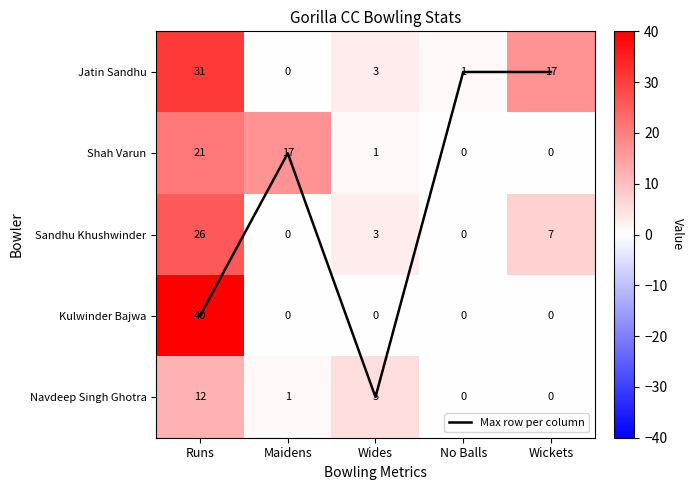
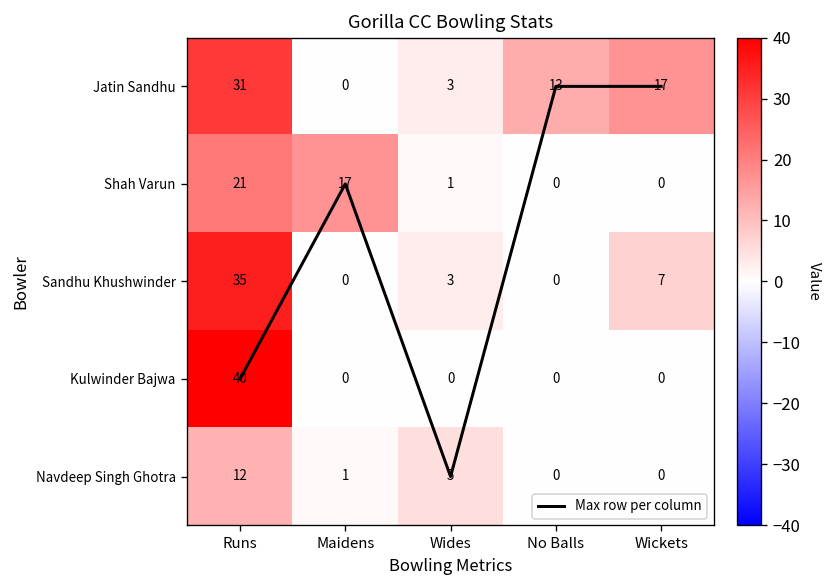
  {
    "Jatin Sandhu": {
      "Runs": 31,
      "Maidens": 0,
      "Wides": 3,
-     "No Balls": 1
+     "No Balls": 13
    },
    "Shah Varun": {
      "Runs": 21,
      "Wides": 1,
      "No Balls": 0,
      "Wickets": 0
    },
    "Sandhu Khushwinder": {
-     "Runs": 26,
+     "Runs": 35,
      "Maidens": 0,
      "Wides": 3,
      "No Balls": 0,
      "Wickets": 7
    },
    "Kulwinder Bajwa": {
      "Maidens": 0,
      "Wides": 0,
      "No Balls": 0,
      "Wickets": 0
    },
    "Navdeep Singh Ghotra": {
      "Runs": 12,
      "Maidens": 1,
      "No Balls": 0,
      "Wickets": 0
    }
  }
